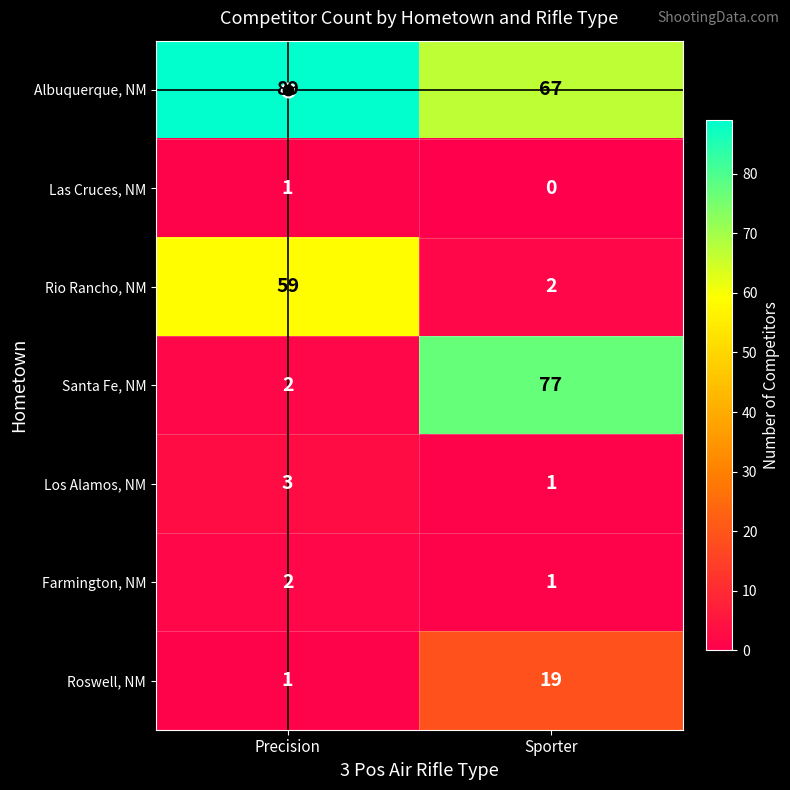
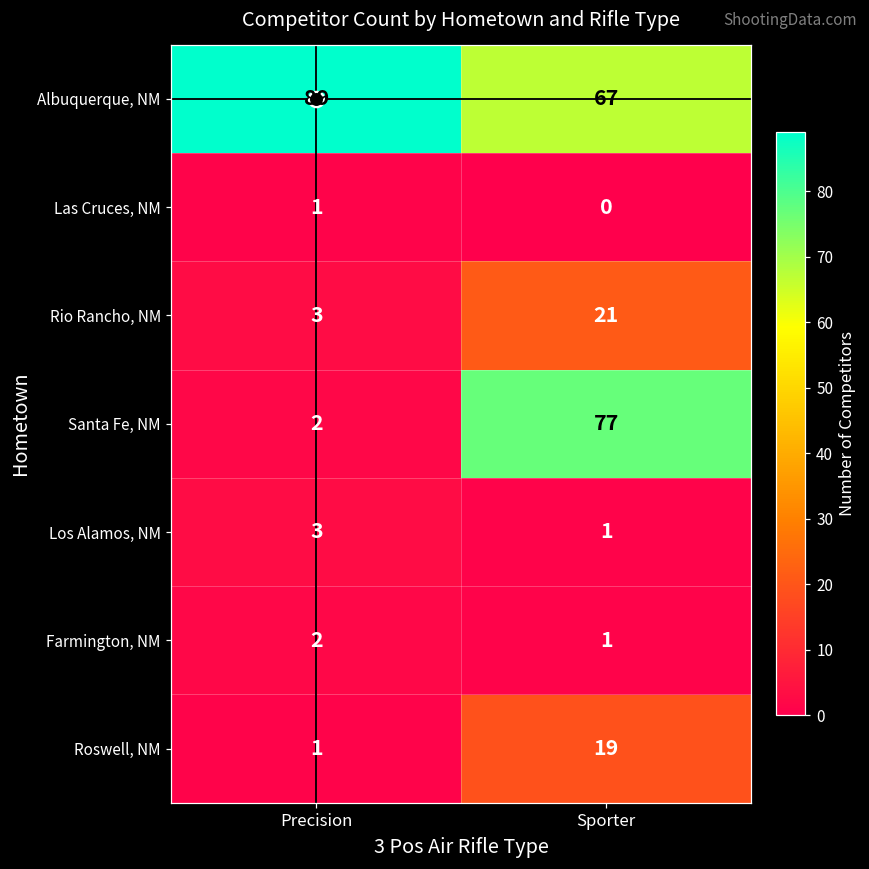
  {
    "Albuquerque, NM": {
      "Sporter": 67
    },
    "Las Cruces, NM": {
      "Precision": 1,
      "Sporter": 0
    },
    "Rio Rancho, NM": {
-     "Precision": 59,
-     "Sporter": 2
+     "Precision": 3,
+     "Sporter": 21
    },
    "Santa Fe, NM": {
      "Precision": 2,
      "Sporter": 77
    },
    "Los Alamos, NM": {
      "Precision": 3,
      "Sporter": 1
    },
    "Farmington, NM": {
      "Precision": 2,
      "Sporter": 1
    },
    "Roswell, NM": {
      "Precision": 1,
      "Sporter": 19
    }
  }
